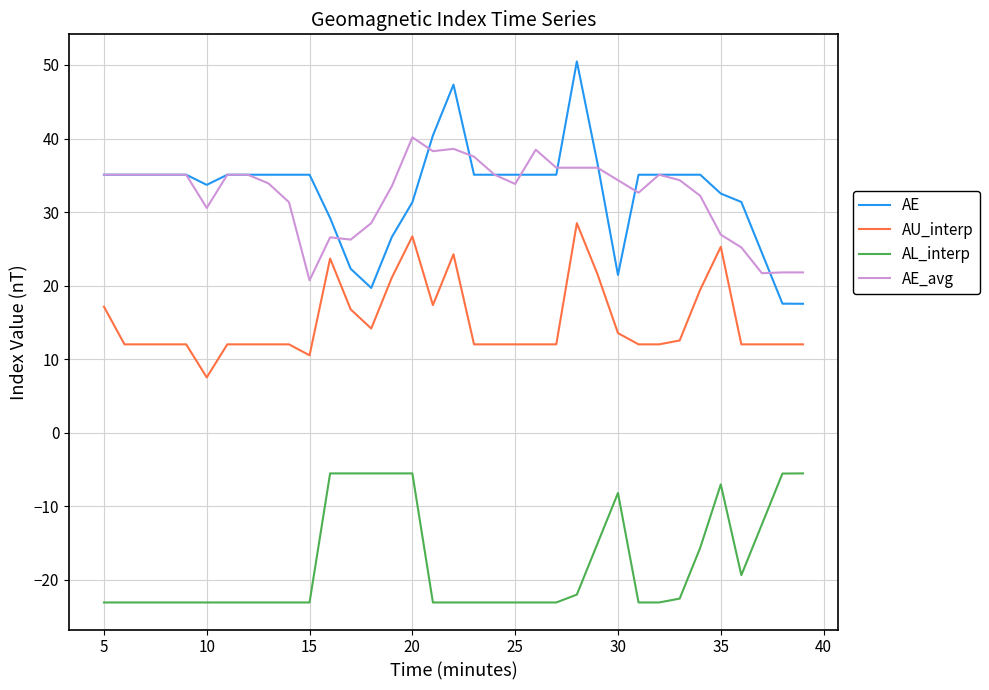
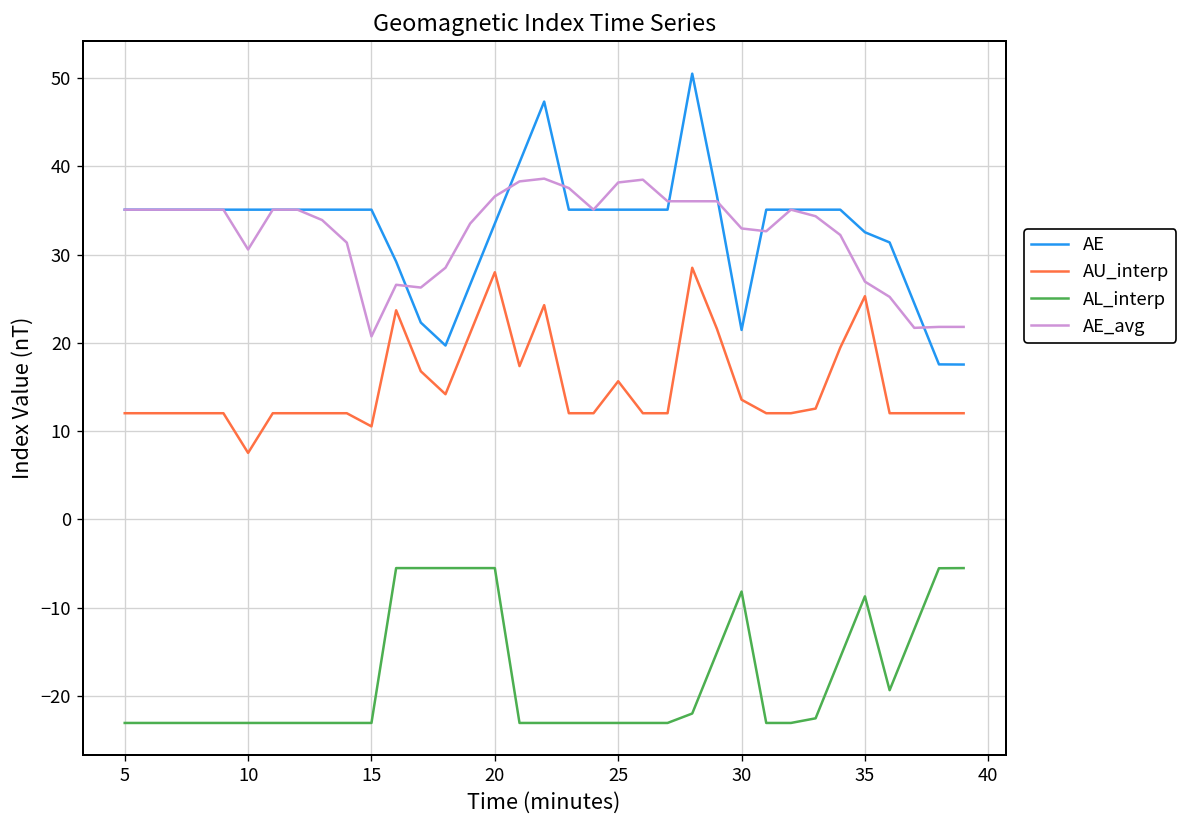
  {
    "AE": {
-     "10": 34,
+     "10": 35,
      "15": 35,
-     "20": 31,
+     "20": 34,
      "25": 35,
      "30": 21,
      "35": 33
    },
    "AU_interp": {
-     "5": 17,
+     "5": 12,
      "10": 8,
      "15": 11,
-     "20": 27,
-     "25": 12,
+     "20": 28,
+     "25": 16,
      "30": 14,
      "35": 25
    },
    "AL_interp": {
      "5": -23,
      "10": -23,
      "15": -23,
      "20": -6,
      "25": -23,
      "30": -8,
-     "35": -7
+     "35": -9
    },
    "AE_avg": {
      "10": 31,
      "15": 21,
-     "20": 40,
-     "25": 34,
-     "30": 34,
+     "20": 37,
+     "25": 38,
+     "30": 33,
      "35": 27
    }
  }
